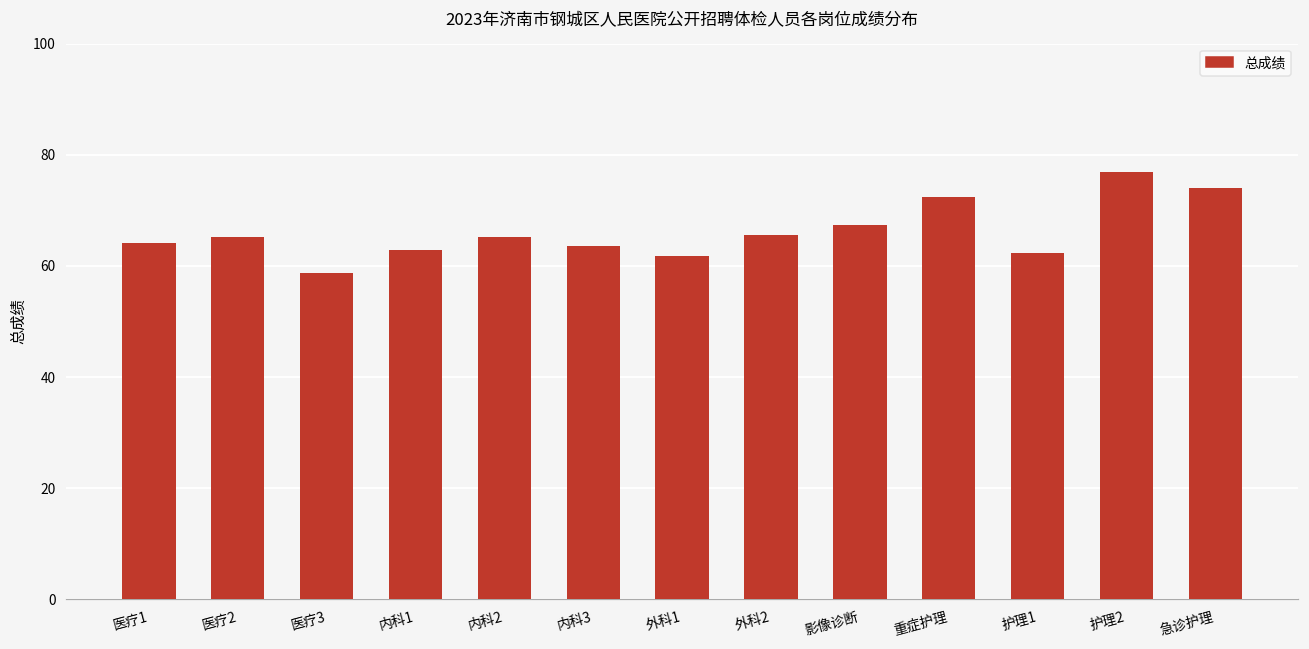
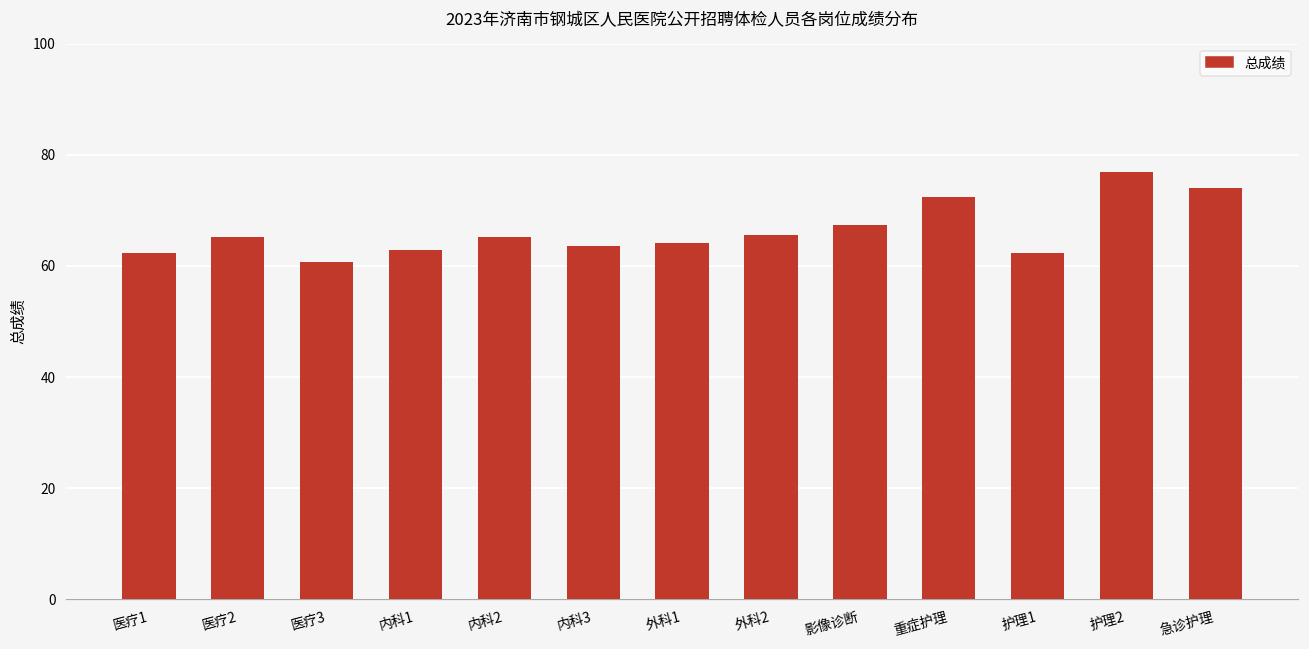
  {
-   "医疗1": 64,
+   "医疗1": 62,
    "医疗2": 65,
-   "医疗3": 59,
+   "医疗3": 61,
    "内科1": 63,
    "内科2": 65,
    "内科3": 64,
-   "外科1": 62,
+   "外科1": 64,
    "外科2": 66,
    "影像诊断": 67,
    "重症护理": 72,
    "护理1": 62,
    "护理2": 77,
    "急诊护理": 74
  }
